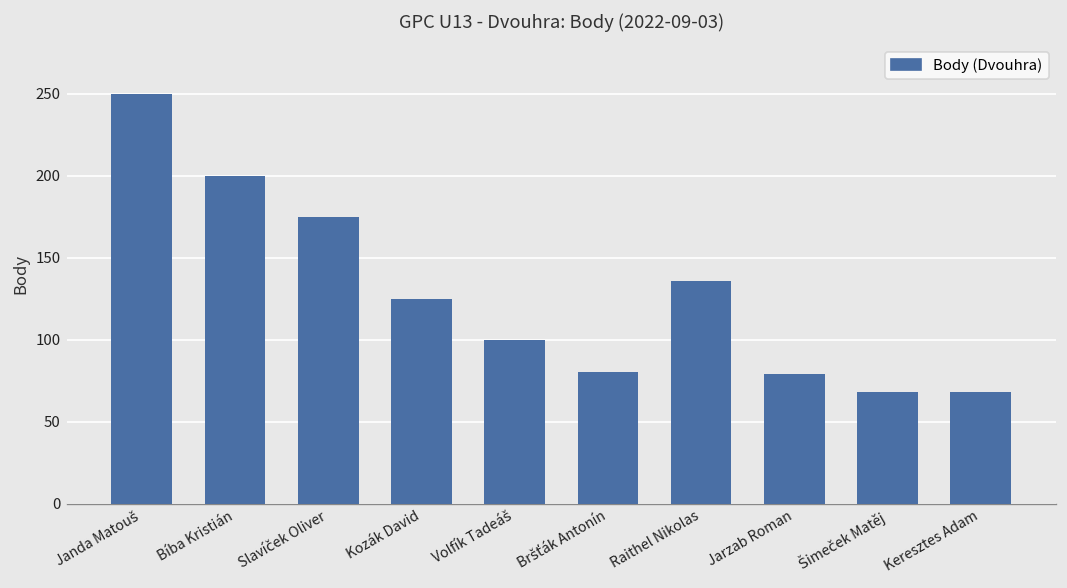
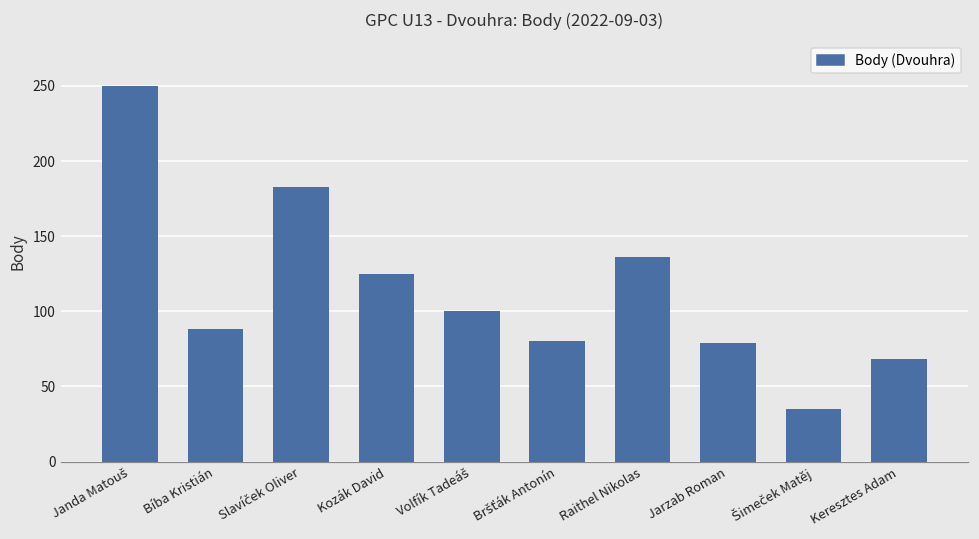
  {
    "Janda Matouš": 250,
-   "Bíba Kristián": 200,
-   "Slavíček Oliver": 175,
+   "Bíba Kristián": 88,
+   "Slavíček Oliver": 183,
    "Kozák David": 125,
    "Volfík Tadeáš": 100,
    "Bršťák Antonín": 80,
    "Raithel Nikolas": 136,
    "Jarzab Roman": 79,
-   "Šimeček Matěj": 68,
+   "Šimeček Matěj": 35,
    "Keresztes Adam": 68
  }
